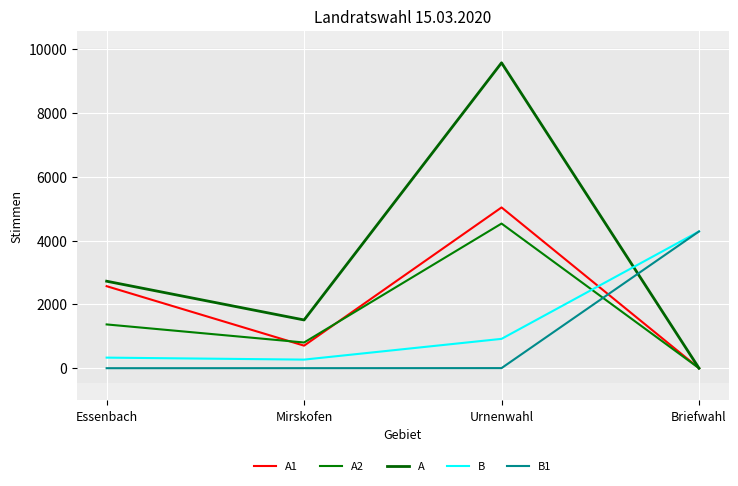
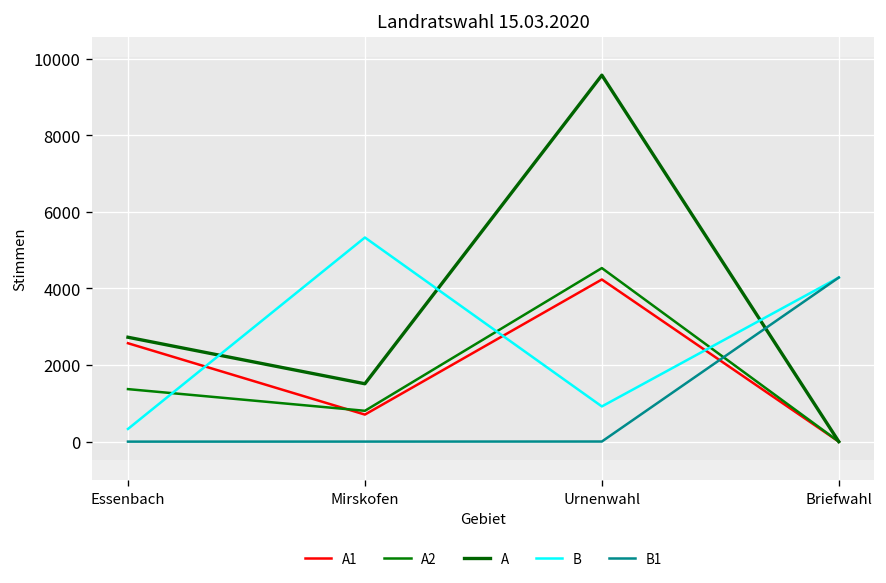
  {
    "A1": {
      "Essenbach": 2600,
      "Mirskofen": 700,
-     "Urnenwahl": 5000
+     "Urnenwahl": 4200
    },
    "B": {
      "Essenbach": 300,
-     "Mirskofen": 300,
+     "Mirskofen": 5300,
      "Urnenwahl": 900
    },
    "B1": {
      "Essenbach": 0,
      "Mirskofen": 0,
      "Urnenwahl": 0
    }
  }
